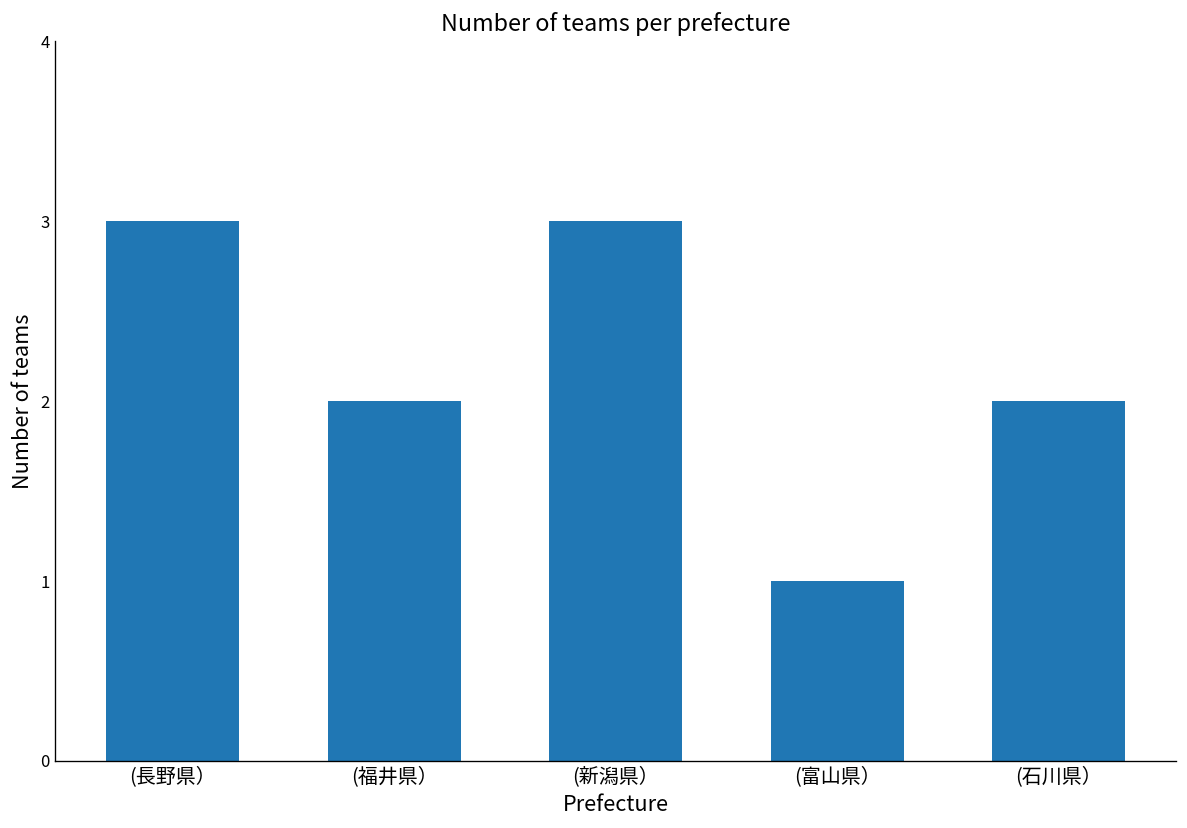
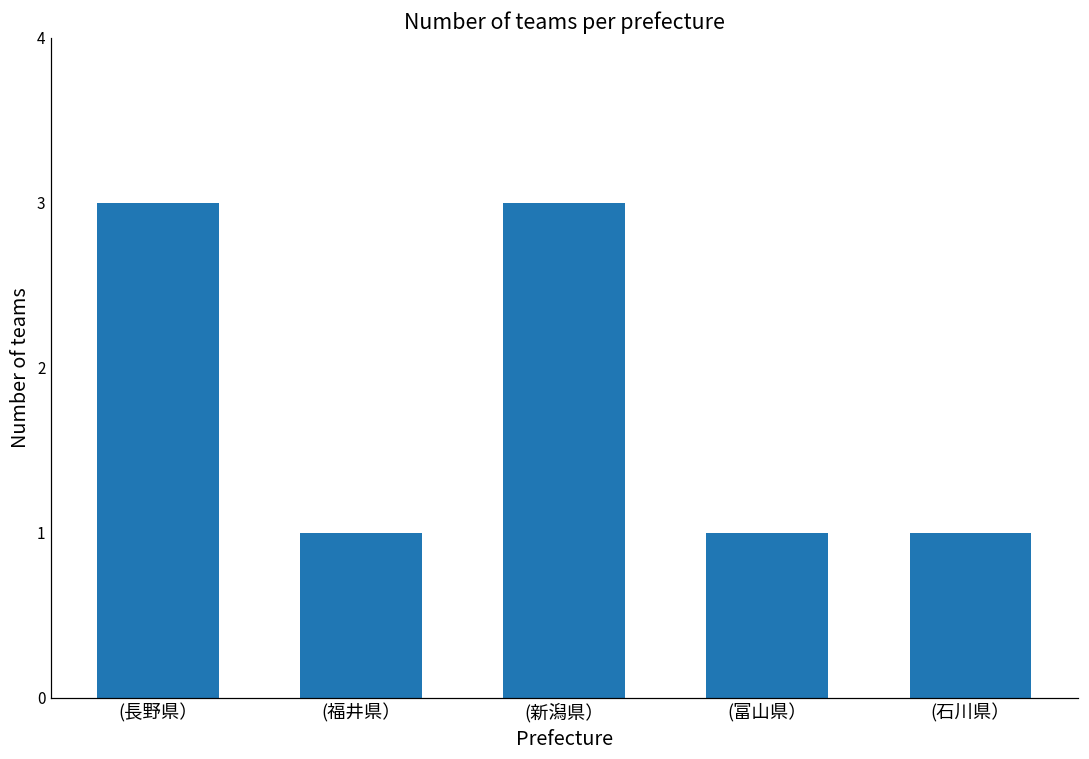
  {
    "(長野県）": 3,
-   "(福井県）": 2,
+   "(福井県）": 1,
    "(新潟県）": 3,
    "(富山県）": 1,
-   "(石川県）": 2
+   "(石川県）": 1
  }
